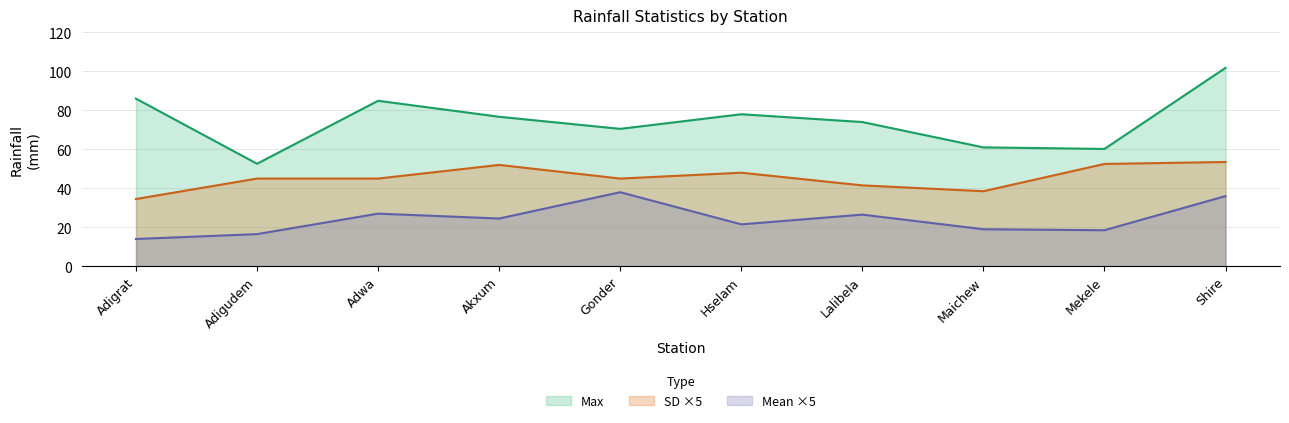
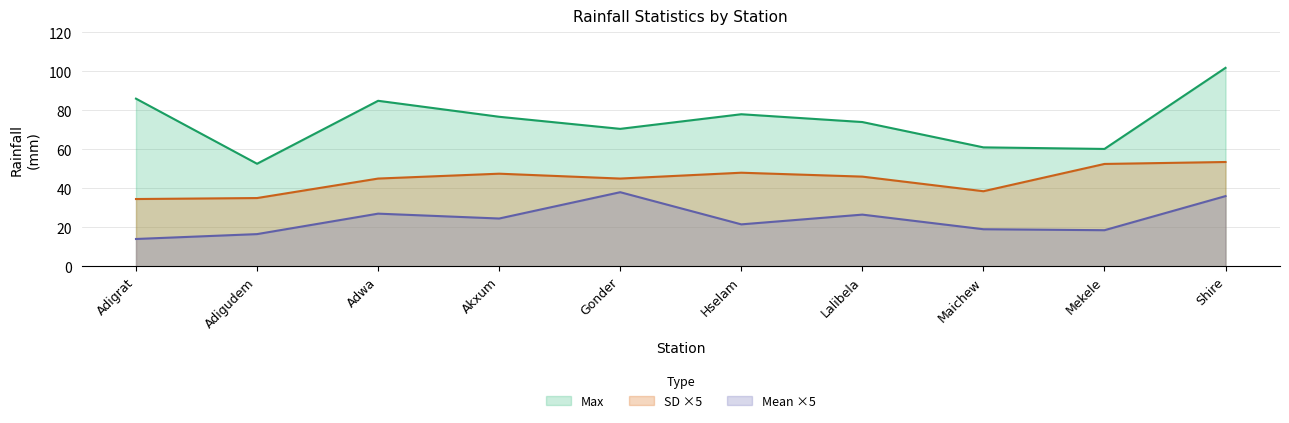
  {
    "SD ×5": {
      "Adigrat": 35,
-     "Adigudem": 45,
+     "Adigudem": 35,
      "Adwa": 45,
-     "Akxum": 52,
+     "Akxum": 48,
      "Gonder": 45,
      "Hselam": 48,
-     "Lalibela": 42,
+     "Lalibela": 46,
      "Maichew": 39,
      "Mekele": 53,
      "Shire": 54
    }
  }
